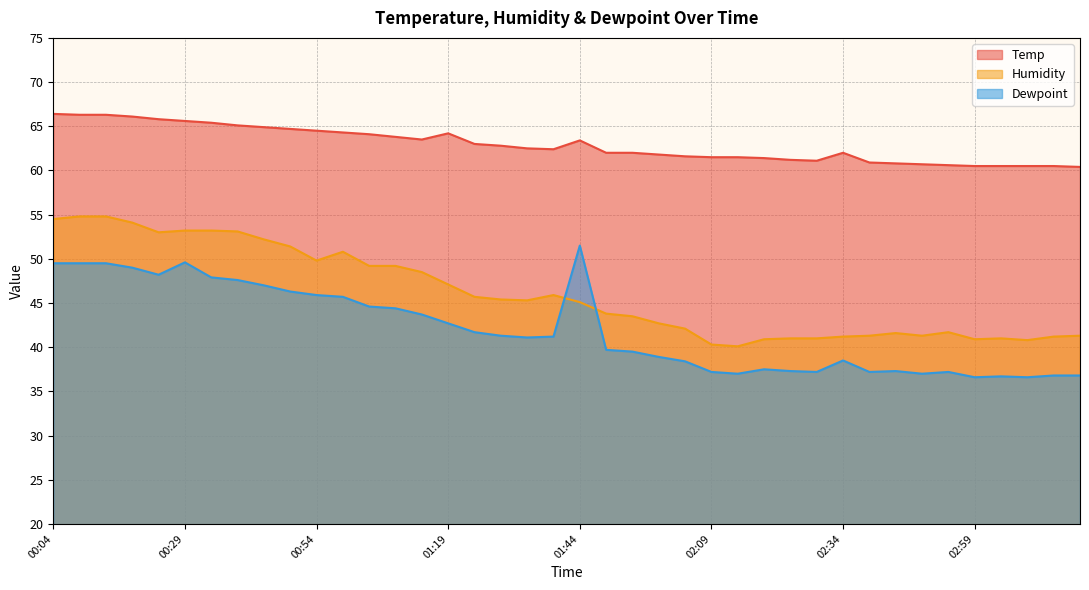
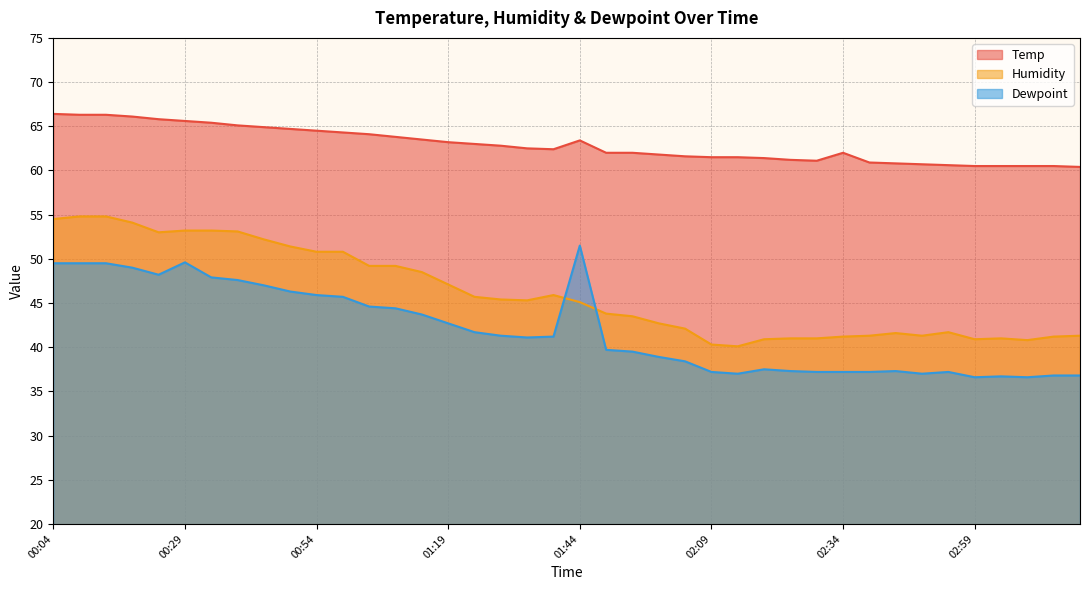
  {
    "Temp": {
      "00:04": 66,
      "00:29": 66,
      "00:54": 65,
-     "01:19": 64,
+     "01:19": 63,
      "01:44": 63,
      "02:09": 62,
      "02:34": 62,
      "02:59": 61
    },
    "Humidity": {
      "00:04": 55,
      "00:29": 53,
-     "00:54": 50,
+     "00:54": 51,
      "01:19": 47,
      "01:44": 45,
      "02:09": 40,
      "02:34": 41,
      "02:59": 41
    },
    "Dewpoint": {
      "00:04": 50,
      "00:29": 50,
      "00:54": 46,
      "01:19": 43,
      "01:44": 52,
      "02:09": 37,
-     "02:34": 39,
+     "02:34": 37,
      "02:59": 37
    }
  }
